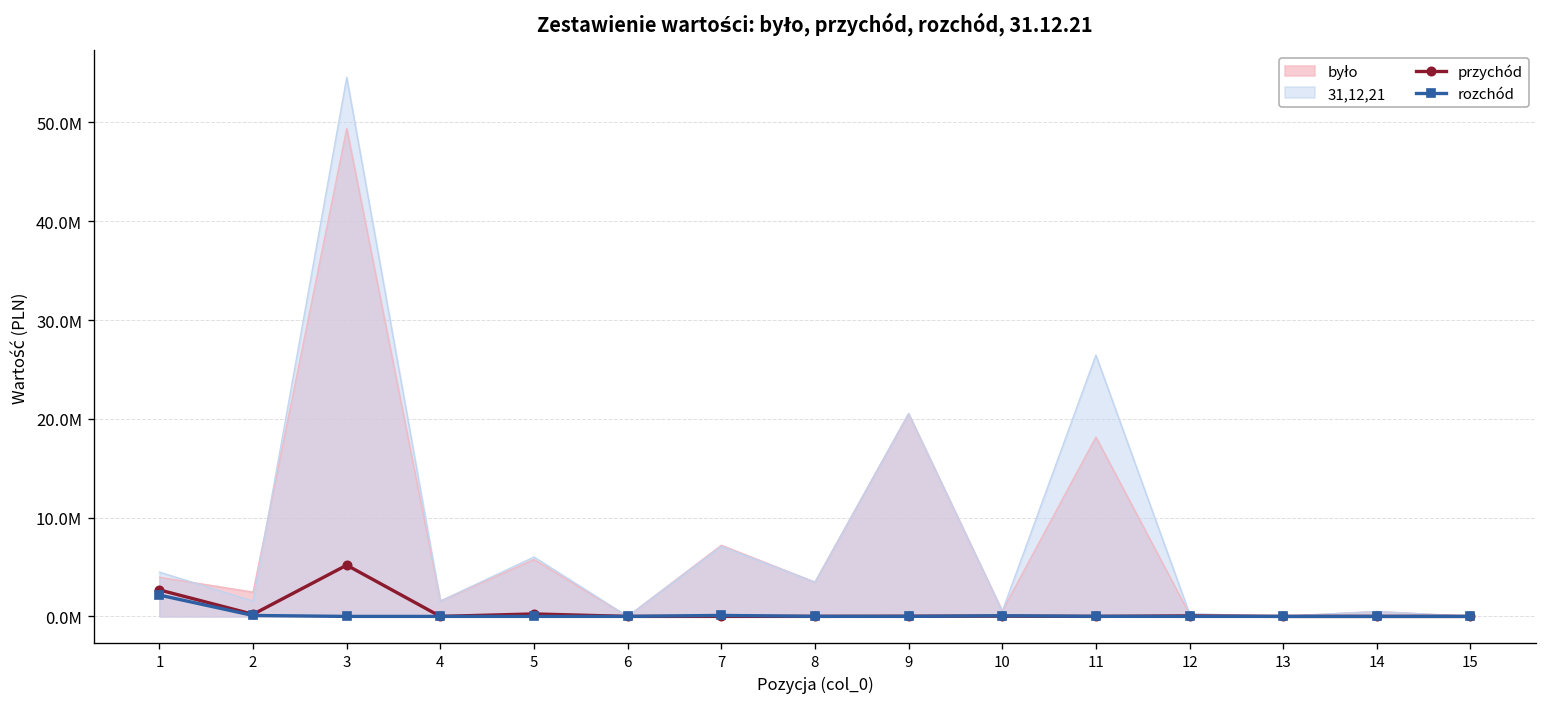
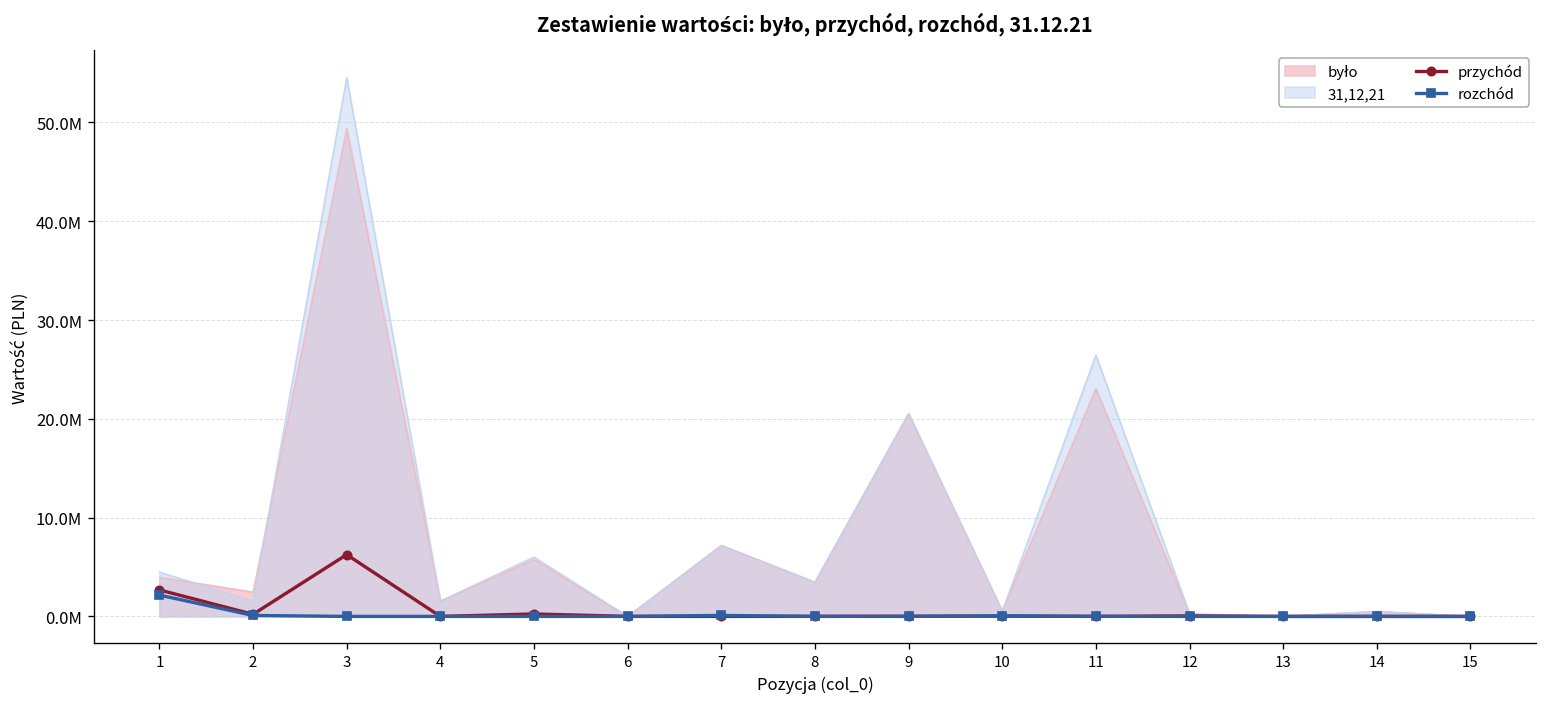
  {
    "było": {
      "1": 4000000,
      "2": 2000000,
      "3": 49000000,
-     "11": 18000000
+     "11": 23000000
    },
    "31,12,21": {
      "1": 4000000,
      "2": 2000000,
      "3": 55000000,
      "11": 26000000
    },
    "przychód": {
      "1": 3000000,
-     "3": 5000000
+     "3": 6000000
    },
    "rozchód": {
      "1": 2000000,
      "3": 0
    }
  }
